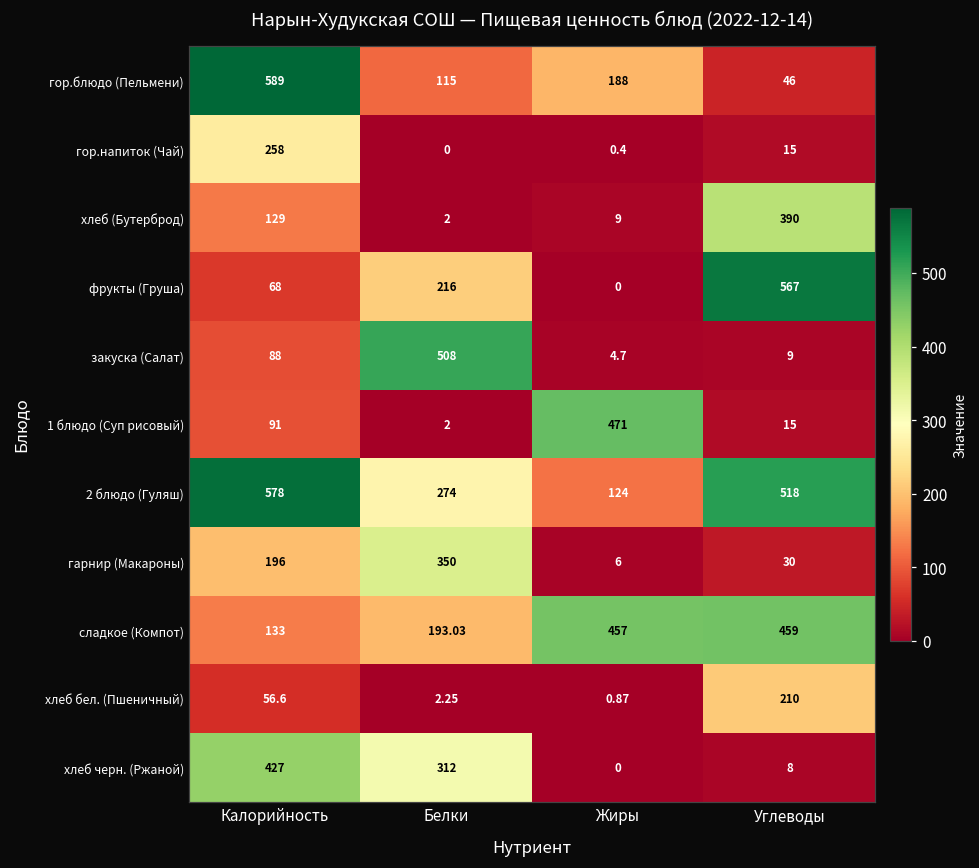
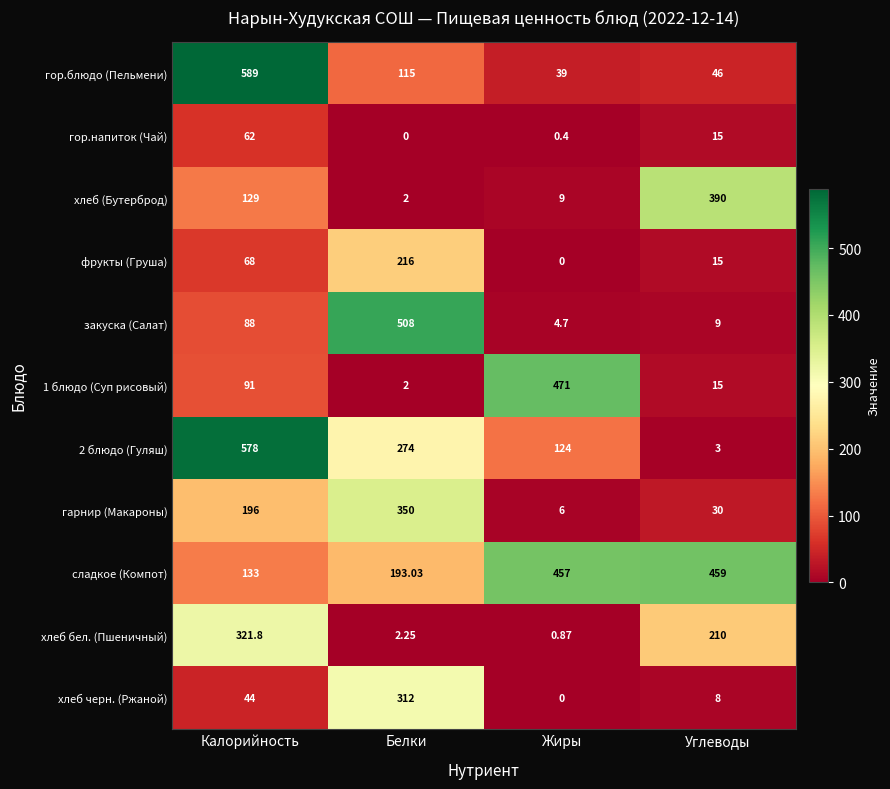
  {
    "гор.блюдо (Пельмени)": {
      "Калорийность": 589,
      "Белки": 115,
-     "Жиры": 188,
+     "Жиры": 39,
      "Углеводы": 46
    },
    "гор.напиток (Чай)": {
-     "Калорийность": 258,
+     "Калорийность": 62,
      "Белки": 0,
      "Жиры": 0.4,
      "Углеводы": 15
    },
    "хлеб (Бутерброд)": {
      "Калорийность": 129,
      "Белки": 2,
      "Жиры": 9,
      "Углеводы": 390
    },
    "фрукты (Груша)": {
      "Калорийность": 68,
      "Белки": 216,
      "Жиры": 0,
-     "Углеводы": 567
+     "Углеводы": 15
    },
    "закуска (Салат)": {
      "Калорийность": 88,
      "Белки": 508,
      "Жиры": 4.7,
      "Углеводы": 9
    },
    "1 блюдо (Суп рисовый)": {
      "Калорийность": 91,
      "Белки": 2,
      "Жиры": 471,
      "Углеводы": 15
    },
    "2 блюдо (Гуляш)": {
      "Калорийность": 578,
      "Белки": 274,
      "Жиры": 124,
-     "Углеводы": 518
+     "Углеводы": 3
    },
    "гарнир (Макароны)": {
      "Калорийность": 196,
      "Белки": 350,
      "Жиры": 6,
      "Углеводы": 30
    },
    "сладкое (Компот)": {
      "Калорийность": 133,
      "Белки": 193.03,
      "Жиры": 457,
      "Углеводы": 459
    },
    "хлеб бел. (Пшеничный)": {
-     "Калорийность": 56.6,
+     "Калорийность": 321.8,
      "Белки": 2.25,
      "Жиры": 0.87,
      "Углеводы": 210
    },
    "хлеб черн. (Ржаной)": {
-     "Калорийность": 427,
+     "Калорийность": 44,
      "Белки": 312,
      "Жиры": 0,
      "Углеводы": 8
    }
  }
